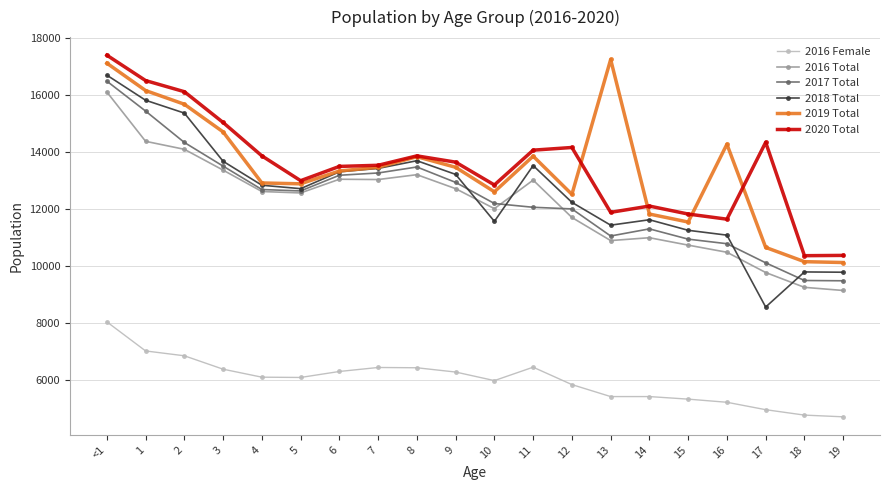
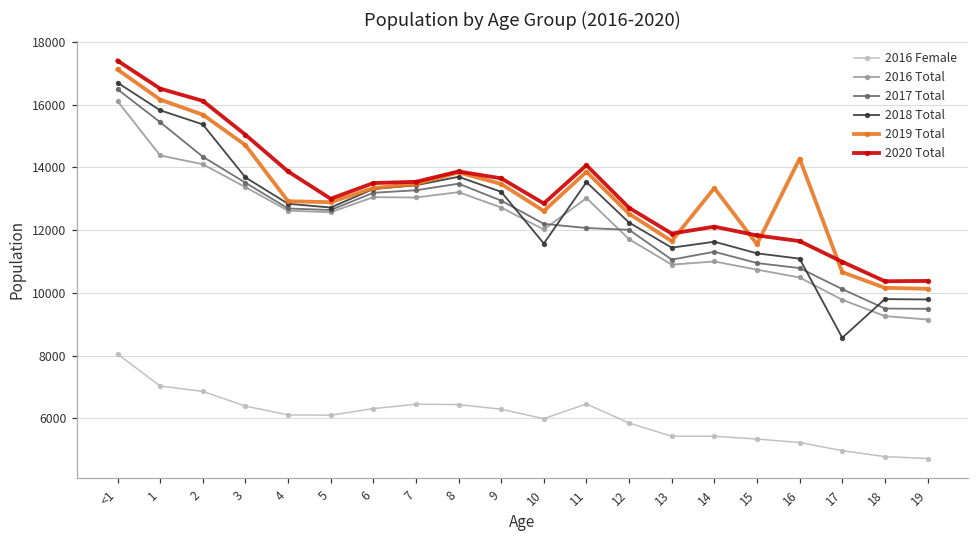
  {
    "2017 Total": {
      "<1": 16500,
      "1": 15400,
      "2": 14300,
      "3": 13500,
      "6": 13200,
      "7": 13300,
      "8": 13500,
      "9": 12900,
      "10": 12200,
      "11": 12100,
      "12": 12000,
      "13": 11100,
      "14": 11300,
      "15": 11000,
      "16": 10800,
      "17": 10100,
      "18": 9500,
      "19": 9500
    },
    "2018 Total": {
      "<1": 16700,
      "1": 15800,
      "2": 15400,
      "3": 13700,
      "8": 13700,
      "9": 13200,
      "10": 11600,
      "11": 13500,
      "12": 12200,
      "13": 11400,
      "14": 11600,
      "15": 11300,
      "16": 11100,
      "17": 8600,
      "18": 9800,
      "19": 9800
    },
    "2019 Total": {
      "<1": 17100,
      "1": 16200,
      "2": 15700,
      "3": 14700,
      "5": 12900,
      "9": 13500,
      "10": 12600,
      "11": 13900,
      "12": 12500,
-     "13": 17200,
-     "14": 11800,
+     "13": 11700,
+     "14": 13300,
      "15": 11600,
      "16": 14300,
      "17": 10700,
      "18": 10200,
      "19": 10100
    },
    "2020 Total": {
      "<1": 17400,
      "1": 16500,
      "2": 16100,
      "3": 15000,
      "4": 13900,
      "5": 13000,
      "6": 13500,
      "9": 13700,
      "10": 12900,
      "11": 14100,
-     "12": 14200,
+     "12": 12700,
      "13": 11900,
      "14": 12100,
      "15": 11800,
      "16": 11700,
-     "17": 14300,
+     "17": 11000,
      "18": 10400,
      "19": 10400
    }
  }
